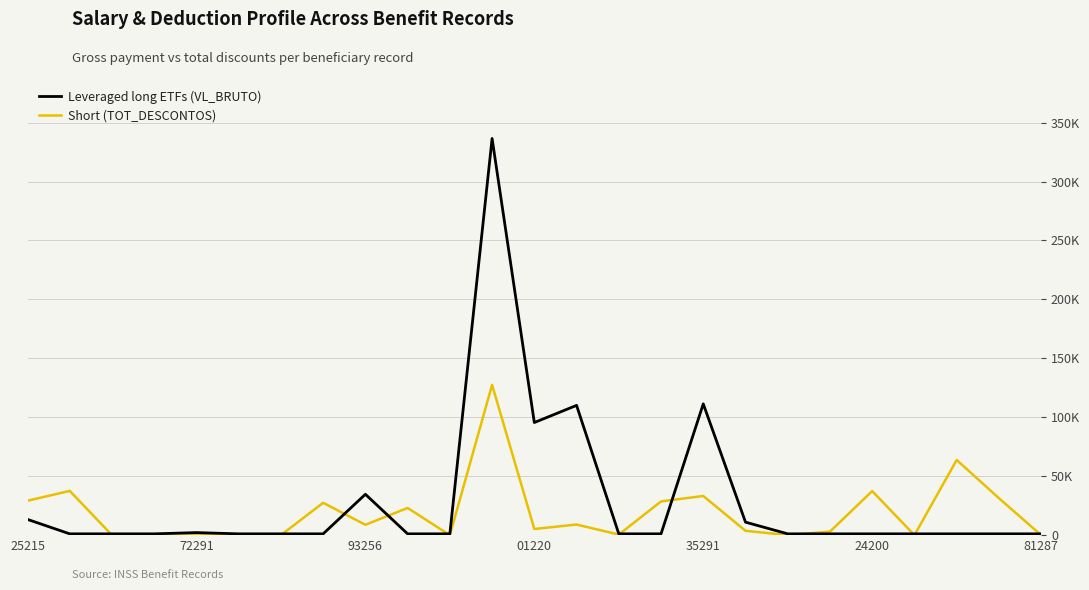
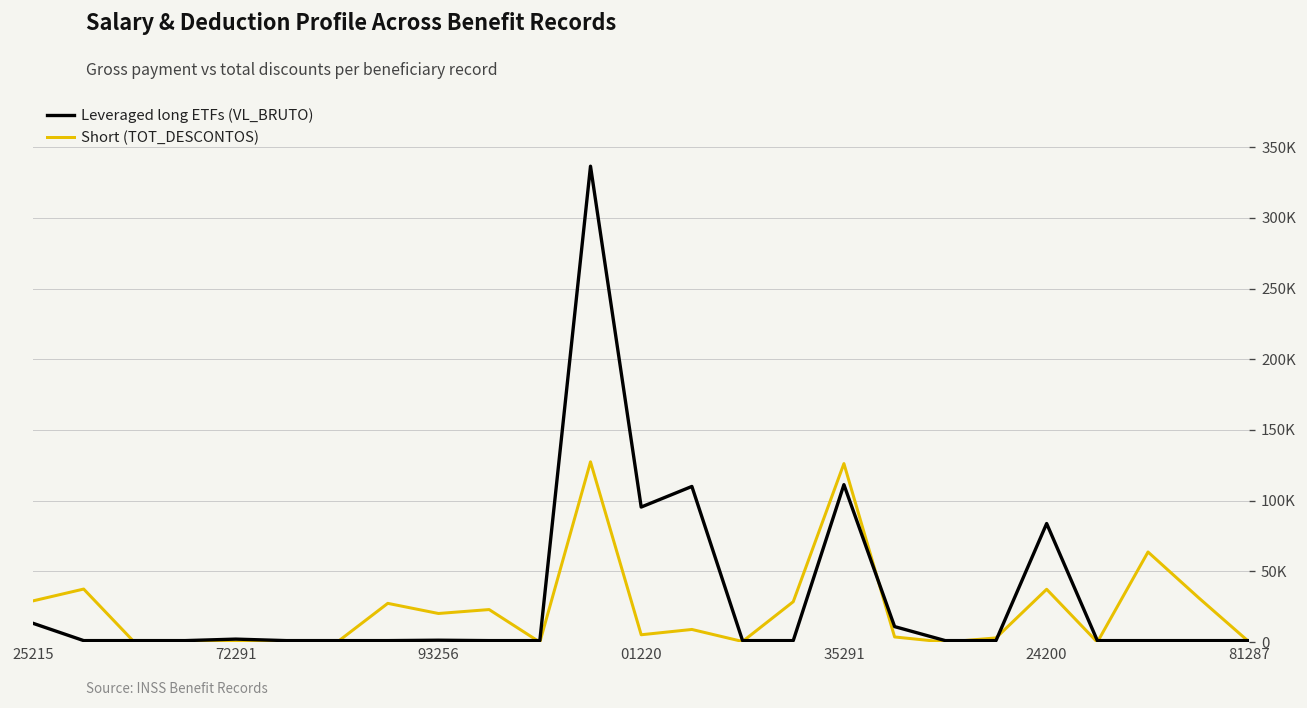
  {
    "Leveraged long ETFs (VL_BRUTO)": {
      "25215": 13000,
-     "93256": 35000,
+     "93256": 1000,
      "01220": 96000,
      "35291": 111000,
-     "24200": 1000
+     "24200": 84000
    },
    "Short (TOT_DESCONTOS)": {
      "25215": 29000,
-     "93256": 9000,
+     "93256": 20000,
      "01220": 5000,
-     "35291": 33000,
+     "35291": 126000,
      "24200": 37000
    }
  }
